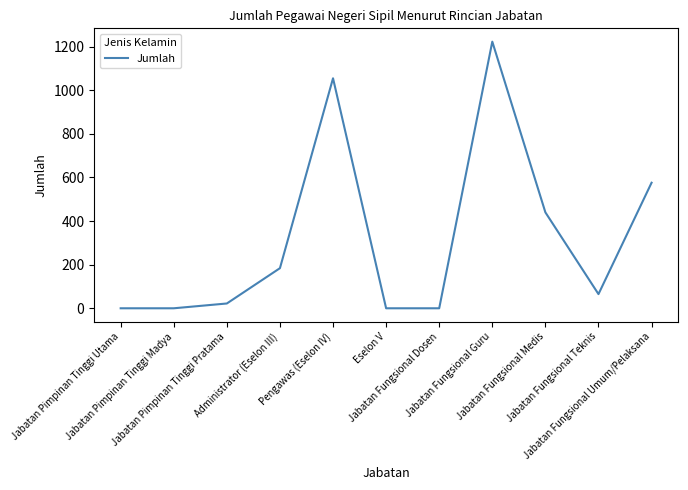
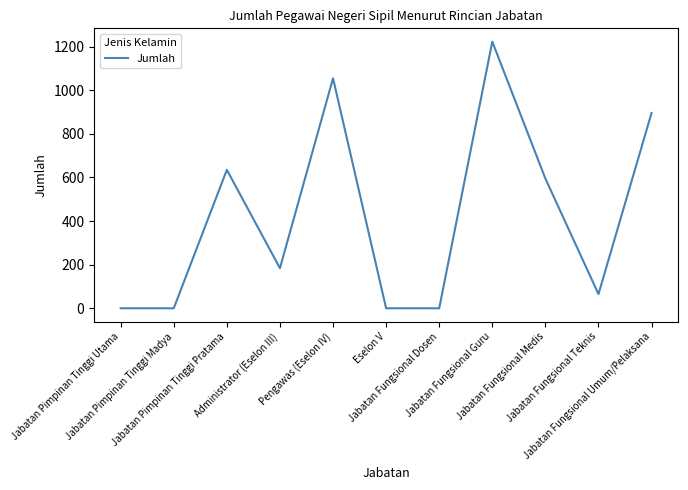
  {
    "Jabatan Pimpinan Tinggi Utama": 0,
    "Jabatan Pimpinan Tinggi Madya": 0,
-   "Jabatan Pimpinan Tinggi Pratama": 20,
+   "Jabatan Pimpinan Tinggi Pratama": 640,
    "Administrator (Eselon III)": 180,
    "Pengawas (Eselon IV)": 1060,
    "Eselon V": 0,
    "Jabatan Fungsional Dosen": 0,
    "Jabatan Fungsional Guru": 1220,
-   "Jabatan Fungsional Medis": 440,
+   "Jabatan Fungsional Medis": 600,
    "Jabatan Fungsional Teknis": 70,
-   "Jabatan Fungsional Umum/Pelaksana": 580
+   "Jabatan Fungsional Umum/Pelaksana": 900
  }
